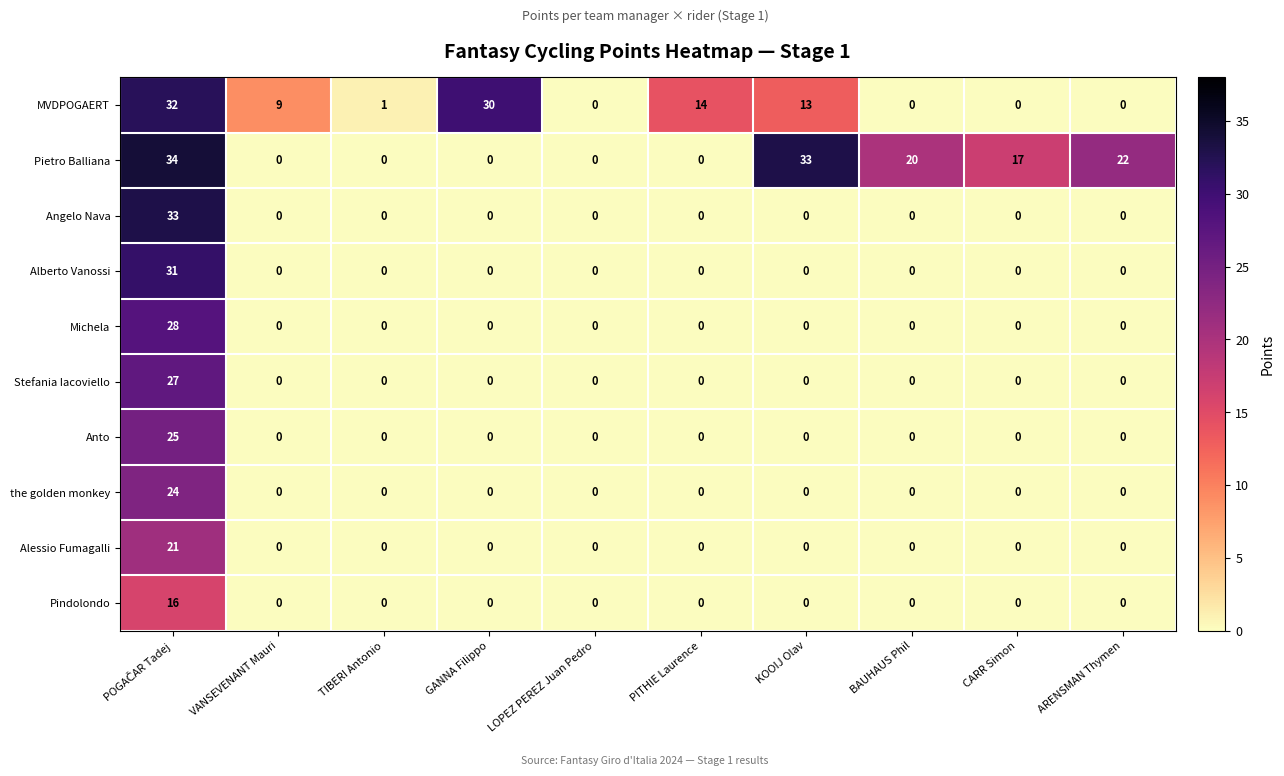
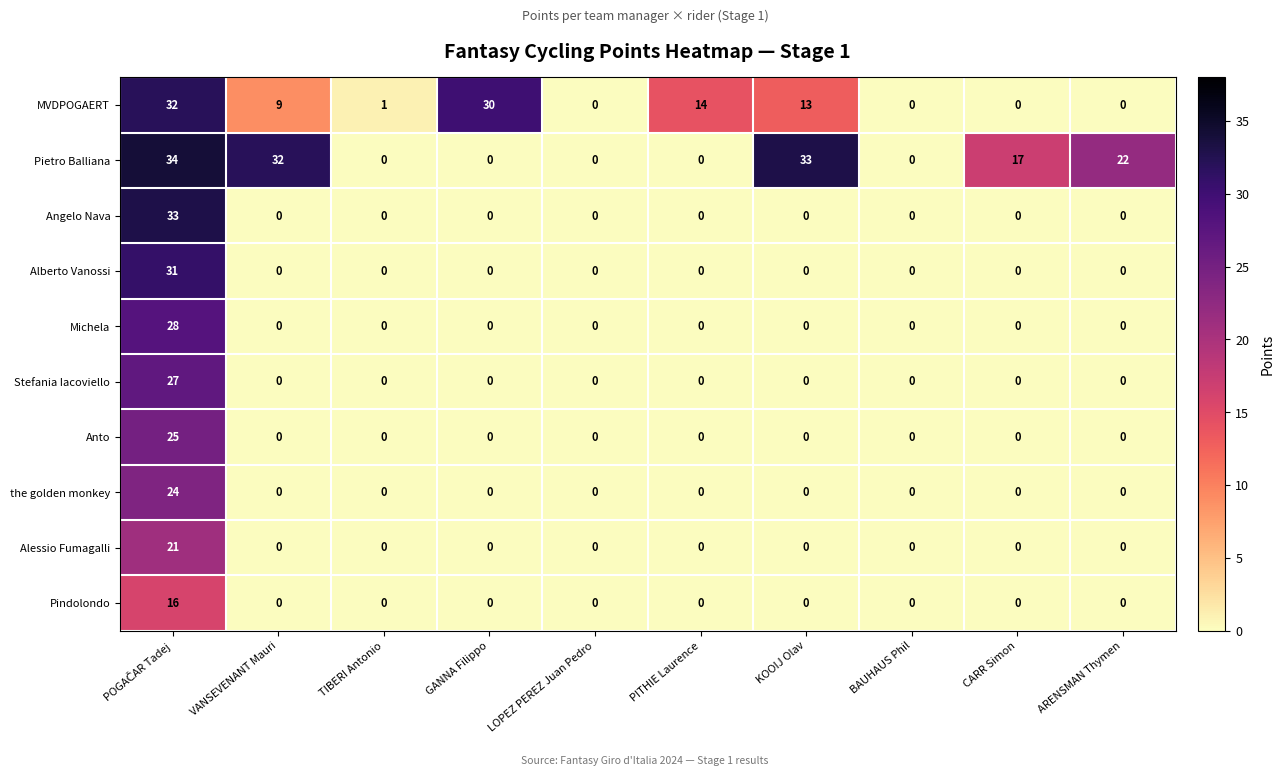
  {
    "MVDPOGAERT": {
      "POGAČAR Tadej": 32,
      "VANSEVENANT Mauri": 9,
      "TIBERI Antonio": 1,
      "GANNA Filippo": 30,
      "LOPEZ PEREZ Juan Pedro": 0,
      "PITHIE Laurence": 14,
      "KOOIJ Olav": 13,
      "BAUHAUS Phil": 0,
      "CARR Simon": 0,
      "ARENSMAN Thymen": 0
    },
    "Pietro Balliana": {
      "POGAČAR Tadej": 34,
-     "VANSEVENANT Mauri": 0,
+     "VANSEVENANT Mauri": 32,
      "TIBERI Antonio": 0,
      "GANNA Filippo": 0,
      "LOPEZ PEREZ Juan Pedro": 0,
      "PITHIE Laurence": 0,
      "KOOIJ Olav": 33,
-     "BAUHAUS Phil": 20,
+     "BAUHAUS Phil": 0,
      "CARR Simon": 17,
      "ARENSMAN Thymen": 22
    },
    "Angelo Nava": {
      "POGAČAR Tadej": 33,
      "VANSEVENANT Mauri": 0,
      "TIBERI Antonio": 0,
      "GANNA Filippo": 0,
      "LOPEZ PEREZ Juan Pedro": 0,
      "PITHIE Laurence": 0,
      "KOOIJ Olav": 0,
      "BAUHAUS Phil": 0,
      "CARR Simon": 0,
      "ARENSMAN Thymen": 0
    },
    "Alberto Vanossi": {
      "POGAČAR Tadej": 31,
      "VANSEVENANT Mauri": 0,
      "TIBERI Antonio": 0,
      "GANNA Filippo": 0,
      "LOPEZ PEREZ Juan Pedro": 0,
      "PITHIE Laurence": 0,
      "KOOIJ Olav": 0,
      "BAUHAUS Phil": 0,
      "CARR Simon": 0,
      "ARENSMAN Thymen": 0
    },
    "Michela": {
      "POGAČAR Tadej": 28,
      "VANSEVENANT Mauri": 0,
      "TIBERI Antonio": 0,
      "GANNA Filippo": 0,
      "LOPEZ PEREZ Juan Pedro": 0,
      "PITHIE Laurence": 0,
      "KOOIJ Olav": 0,
      "BAUHAUS Phil": 0,
      "CARR Simon": 0,
      "ARENSMAN Thymen": 0
    },
    "Stefania Iacoviello": {
      "POGAČAR Tadej": 27,
      "VANSEVENANT Mauri": 0,
      "TIBERI Antonio": 0,
      "GANNA Filippo": 0,
      "LOPEZ PEREZ Juan Pedro": 0,
      "PITHIE Laurence": 0,
      "KOOIJ Olav": 0,
      "BAUHAUS Phil": 0,
      "CARR Simon": 0,
      "ARENSMAN Thymen": 0
    },
    "Anto": {
      "POGAČAR Tadej": 25,
      "VANSEVENANT Mauri": 0,
      "TIBERI Antonio": 0,
      "GANNA Filippo": 0,
      "LOPEZ PEREZ Juan Pedro": 0,
      "PITHIE Laurence": 0,
      "KOOIJ Olav": 0,
      "BAUHAUS Phil": 0,
      "CARR Simon": 0,
      "ARENSMAN Thymen": 0
    },
    "the golden monkey": {
      "POGAČAR Tadej": 24,
      "VANSEVENANT Mauri": 0,
      "TIBERI Antonio": 0,
      "GANNA Filippo": 0,
      "LOPEZ PEREZ Juan Pedro": 0,
      "PITHIE Laurence": 0,
      "KOOIJ Olav": 0,
      "BAUHAUS Phil": 0,
      "CARR Simon": 0,
      "ARENSMAN Thymen": 0
    },
    "Alessio Fumagalli": {
      "POGAČAR Tadej": 21,
      "VANSEVENANT Mauri": 0,
      "TIBERI Antonio": 0,
      "GANNA Filippo": 0,
      "LOPEZ PEREZ Juan Pedro": 0,
      "PITHIE Laurence": 0,
      "KOOIJ Olav": 0,
      "BAUHAUS Phil": 0,
      "CARR Simon": 0,
      "ARENSMAN Thymen": 0
    },
    "Pindolondo": {
      "POGAČAR Tadej": 16,
      "VANSEVENANT Mauri": 0,
      "TIBERI Antonio": 0,
      "GANNA Filippo": 0,
      "LOPEZ PEREZ Juan Pedro": 0,
      "PITHIE Laurence": 0,
      "KOOIJ Olav": 0,
      "BAUHAUS Phil": 0,
      "CARR Simon": 0,
      "ARENSMAN Thymen": 0
    }
  }
